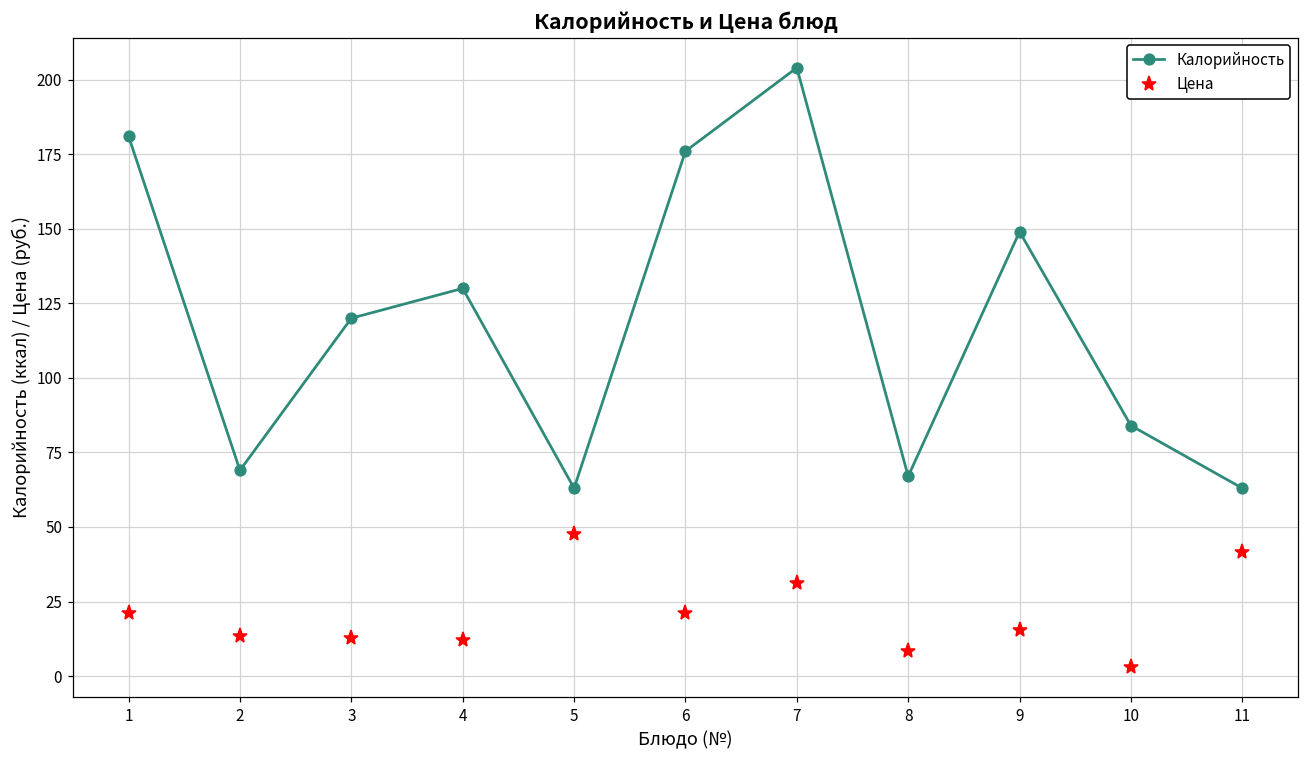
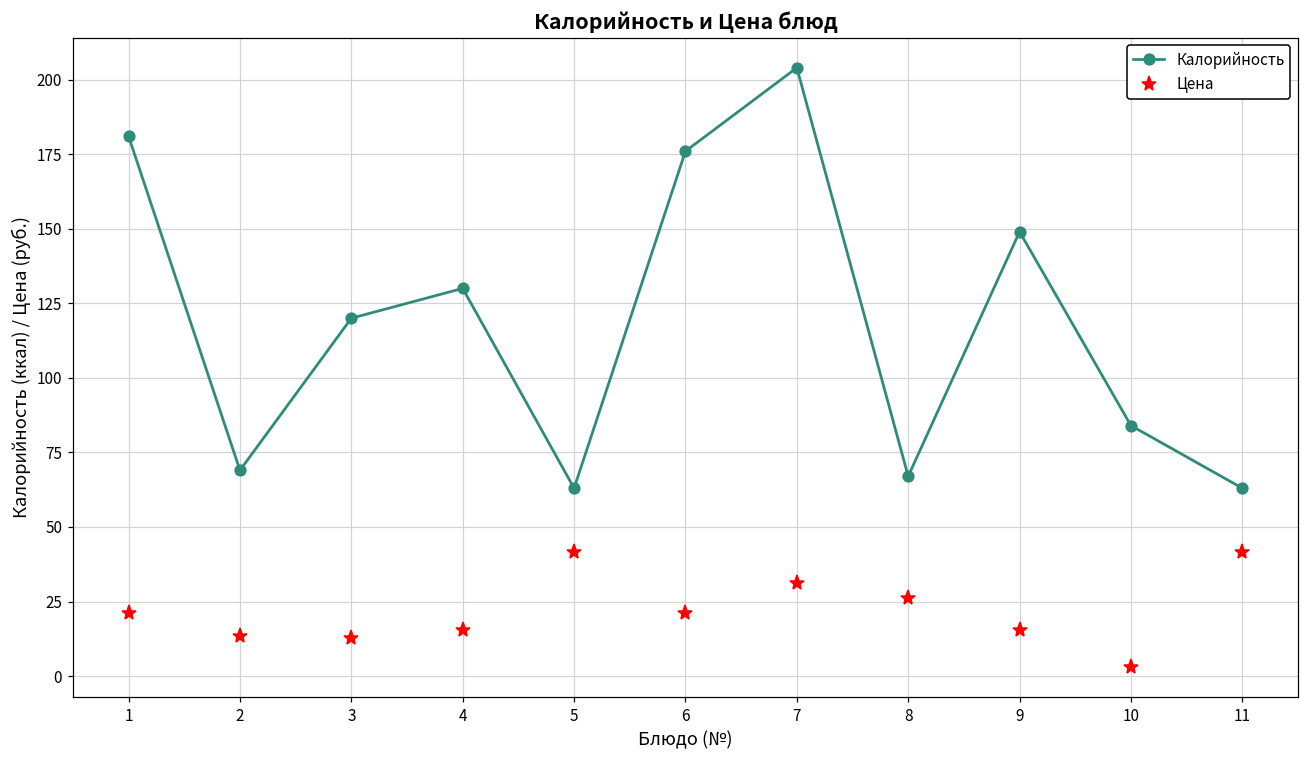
  {
    "Калорийность": {
      "1": 181,
      "2": 69,
      "3": 120,
      "4": 130,
      "5": 63,
      "6": 176,
      "7": 204,
      "8": 67,
      "9": 149,
      "10": 84,
      "11": 63
    },
    "Цена": {
      "1": 21,
      "2": 14,
      "3": 13,
-     "4": 12,
-     "5": 48,
+     "4": 15,
+     "5": 41,
      "6": 21,
      "7": 31,
-     "8": 8,
+     "8": 26,
      "9": 16,
      "10": 3,
      "11": 41
    }
  }
